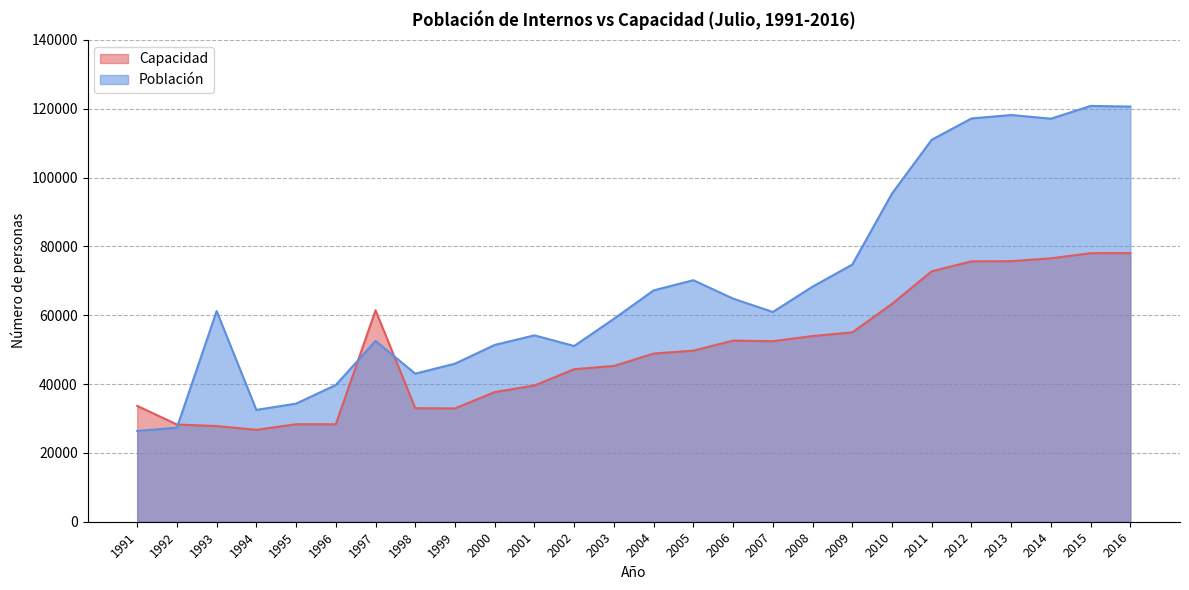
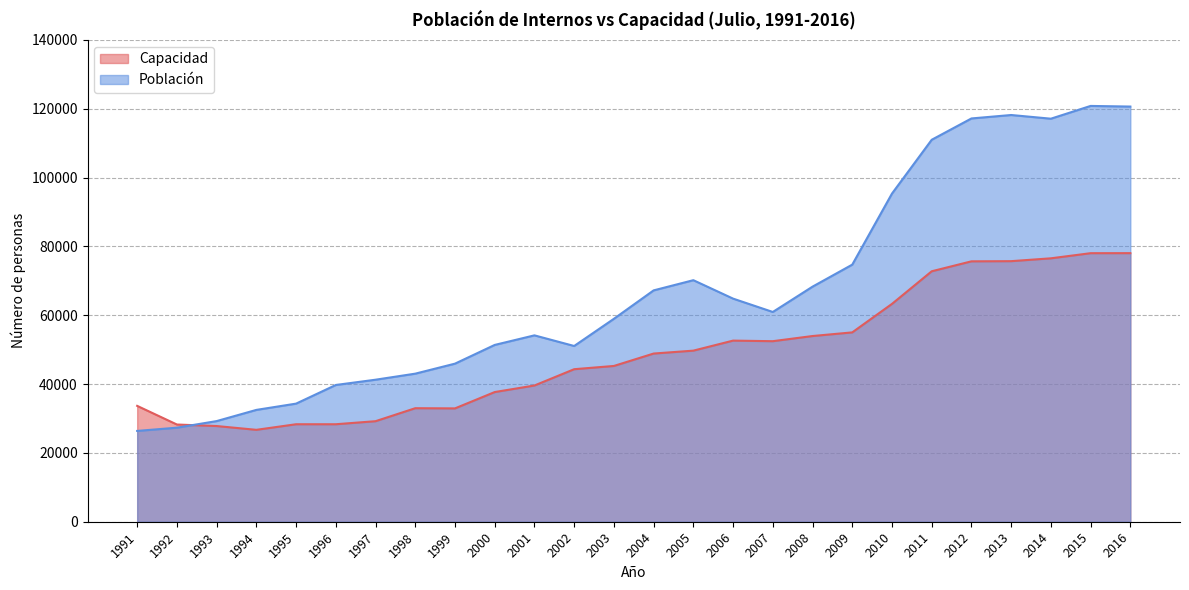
  {
    "Capacidad": {
      "1991": 34000,
      "1992": 28000,
      "1993": 28000,
      "1994": 27000,
      "1995": 28000,
      "1996": 28000,
-     "1997": 61000,
+     "1997": 29000,
      "1998": 33000,
      "1999": 33000,
      "2000": 38000,
      "2001": 40000,
      "2002": 44000,
      "2003": 45000,
      "2004": 49000,
      "2005": 50000,
      "2006": 53000,
      "2007": 52000,
      "2008": 54000,
      "2009": 55000,
      "2010": 63000,
      "2011": 73000,
      "2012": 76000,
      "2013": 76000,
      "2014": 77000,
      "2015": 78000,
      "2016": 78000
    },
    "Población": {
      "1991": 26000,
      "1992": 27000,
-     "1993": 61000,
+     "1993": 29000,
      "1994": 33000,
      "1995": 34000,
      "1996": 40000,
-     "1997": 53000,
+     "1997": 41000,
      "1998": 43000,
      "1999": 46000,
      "2000": 51000,
      "2001": 54000,
      "2002": 51000,
      "2003": 59000,
      "2004": 67000,
      "2005": 70000,
      "2006": 65000,
      "2007": 61000,
      "2008": 68000,
      "2009": 75000,
      "2010": 95000,
      "2011": 111000,
      "2012": 117000,
      "2013": 118000,
      "2014": 117000,
      "2015": 121000,
      "2016": 121000
    }
  }
